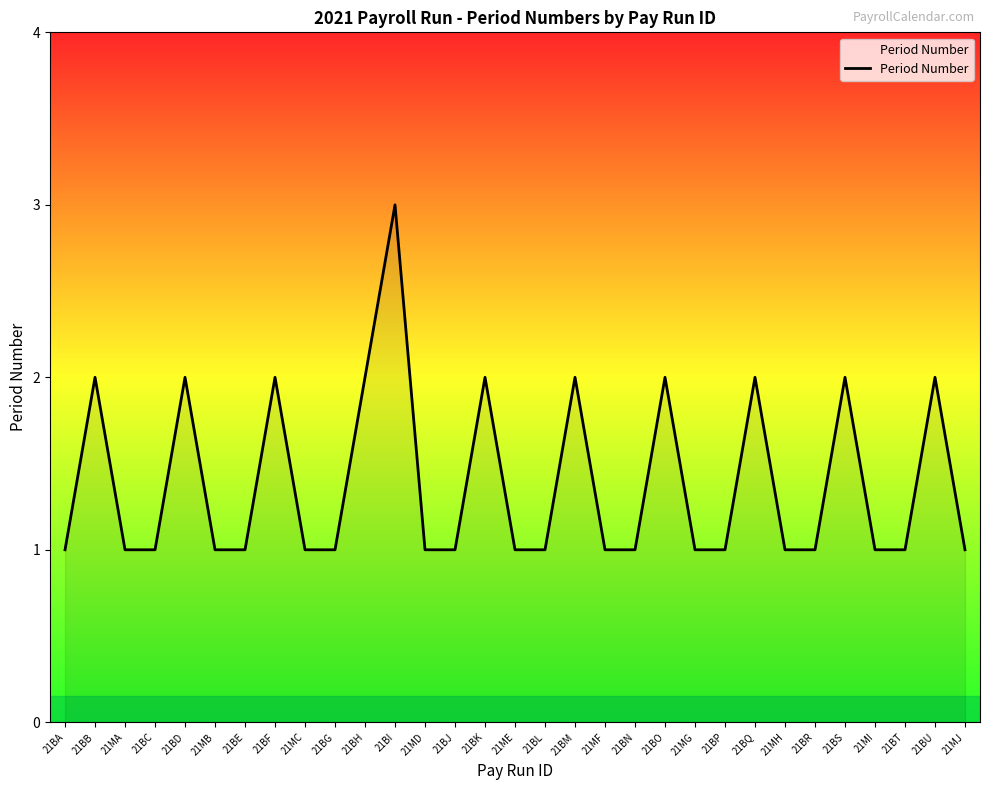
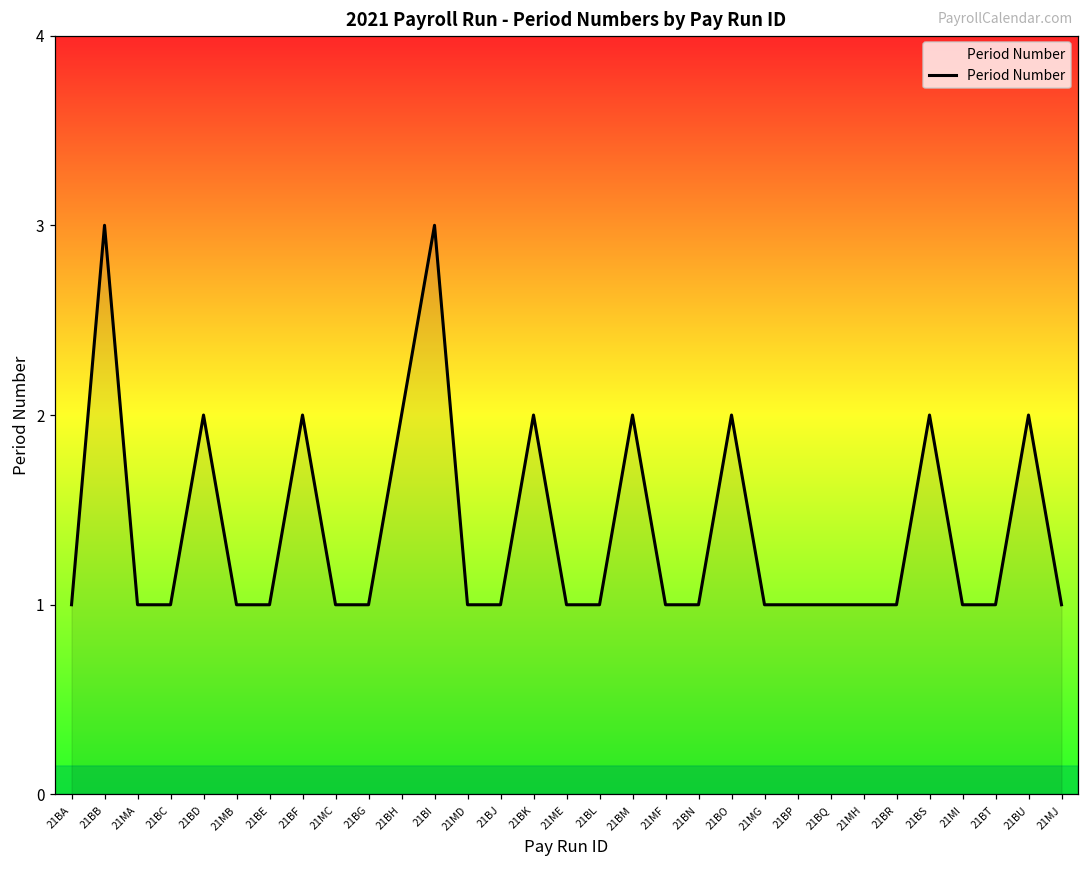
  {
    "21BA": 1,
-   "21BB": 2,
+   "21BB": 3,
    "21MA": 1,
    "21BC": 1,
    "21BD": 2,
    "21MB": 1,
    "21BE": 1,
    "21BF": 2,
    "21MC": 1,
    "21BG": 1,
    "21BH": 2,
    "21BI": 3,
    "21MD": 1,
    "21BJ": 1,
    "21BK": 2,
    "21ME": 1,
    "21BL": 1,
    "21BM": 2,
    "21MF": 1,
    "21BN": 1,
    "21BO": 2,
    "21MG": 1,
    "21BP": 1,
-   "21BQ": 2,
+   "21BQ": 1,
    "21MH": 1,
    "21BR": 1,
    "21BS": 2,
    "21MI": 1,
    "21BT": 1,
    "21BU": 2,
    "21MJ": 1
  }
